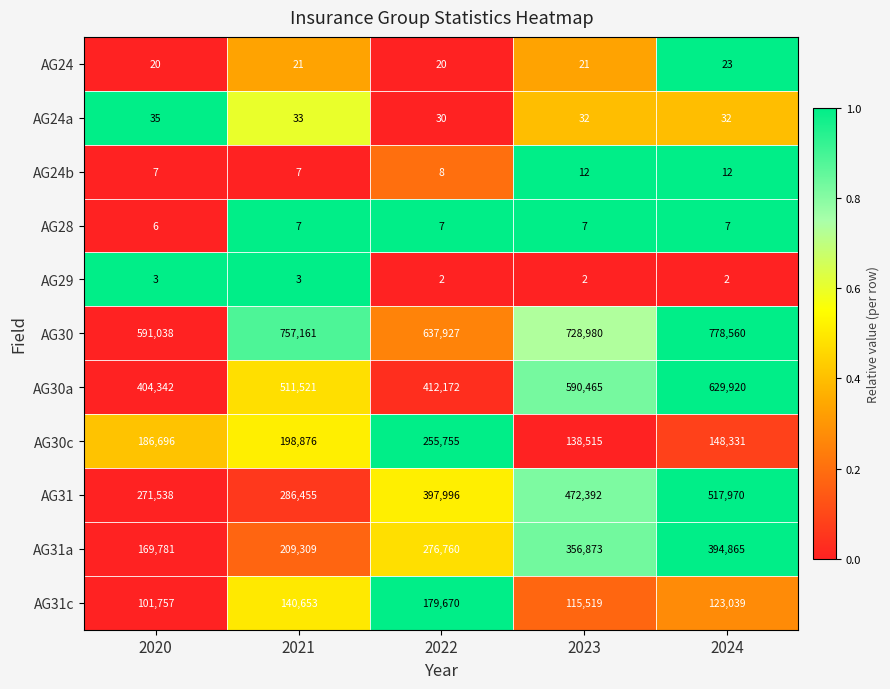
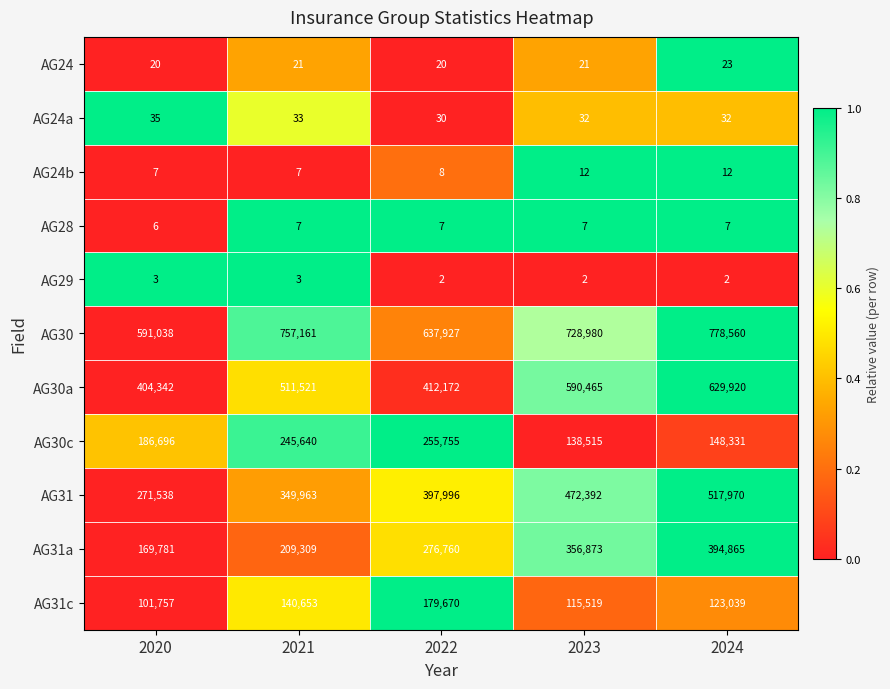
  {
    "AG24": {
      "2020": "20",
      "2021": "21",
      "2022": "20",
      "2023": "21",
      "2024": "23"
    },
    "AG24a": {
      "2020": "35",
      "2021": "33",
      "2022": "30",
      "2023": "32",
      "2024": "32"
    },
    "AG24b": {
      "2020": "7",
      "2021": "7",
      "2022": "8",
      "2023": "12",
      "2024": "12"
    },
    "AG28": {
      "2020": "6",
      "2021": "7",
      "2022": "7",
      "2023": "7",
      "2024": "7"
    },
    "AG29": {
      "2020": "3",
      "2021": "3",
      "2022": "2",
      "2023": "2",
      "2024": "2"
    },
    "AG30": {
      "2020": "591,038",
      "2021": "757,161",
      "2022": "637,927",
      "2023": "728,980",
      "2024": "778,560"
    },
    "AG30a": {
      "2020": "404,342",
      "2021": "511,521",
      "2022": "412,172",
      "2023": "590,465",
      "2024": "629,920"
    },
    "AG30c": {
      "2020": "186,696",
-     "2021": "198,876",
+     "2021": "245,640",
      "2022": "255,755",
      "2023": "138,515",
      "2024": "148,331"
    },
    "AG31": {
      "2020": "271,538",
-     "2021": "286,455",
+     "2021": "349,963",
      "2022": "397,996",
      "2023": "472,392",
      "2024": "517,970"
    },
    "AG31a": {
      "2020": "169,781",
      "2021": "209,309",
      "2022": "276,760",
      "2023": "356,873",
      "2024": "394,865"
    },
    "AG31c": {
      "2020": "101,757",
      "2021": "140,653",
      "2022": "179,670",
      "2023": "115,519",
      "2024": "123,039"
    }
  }
